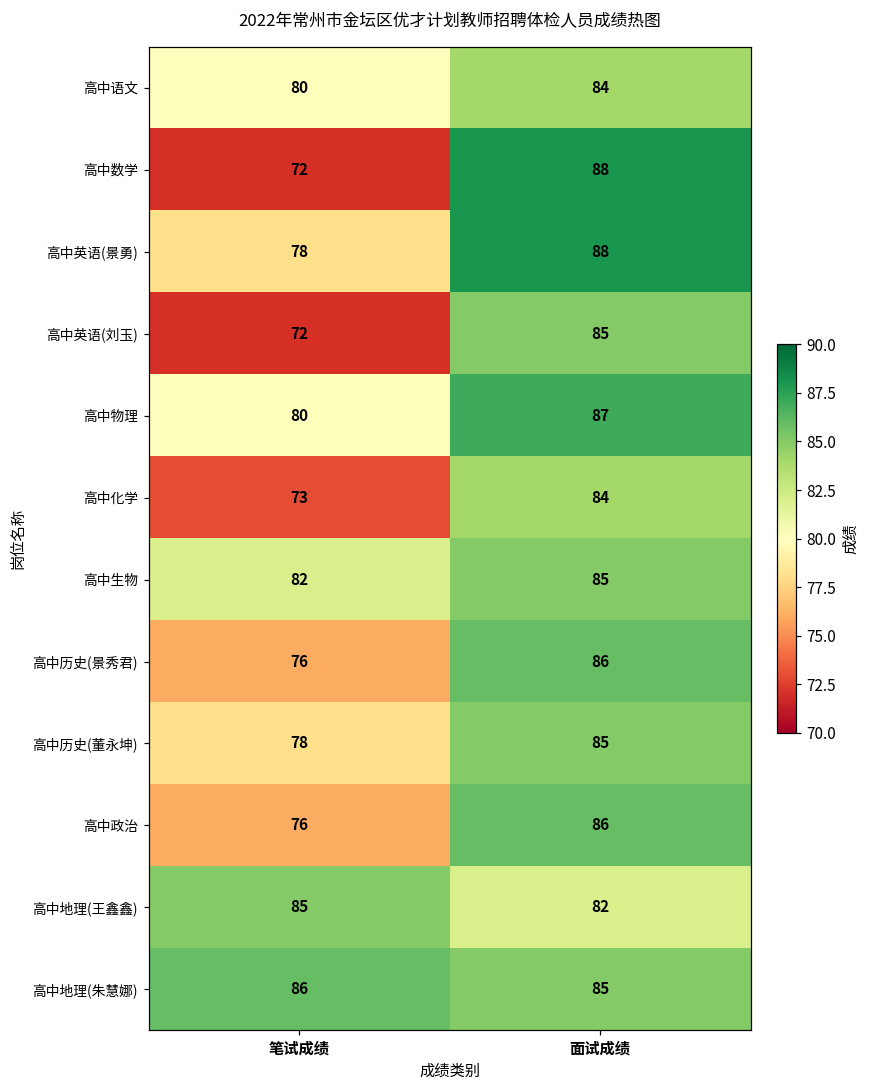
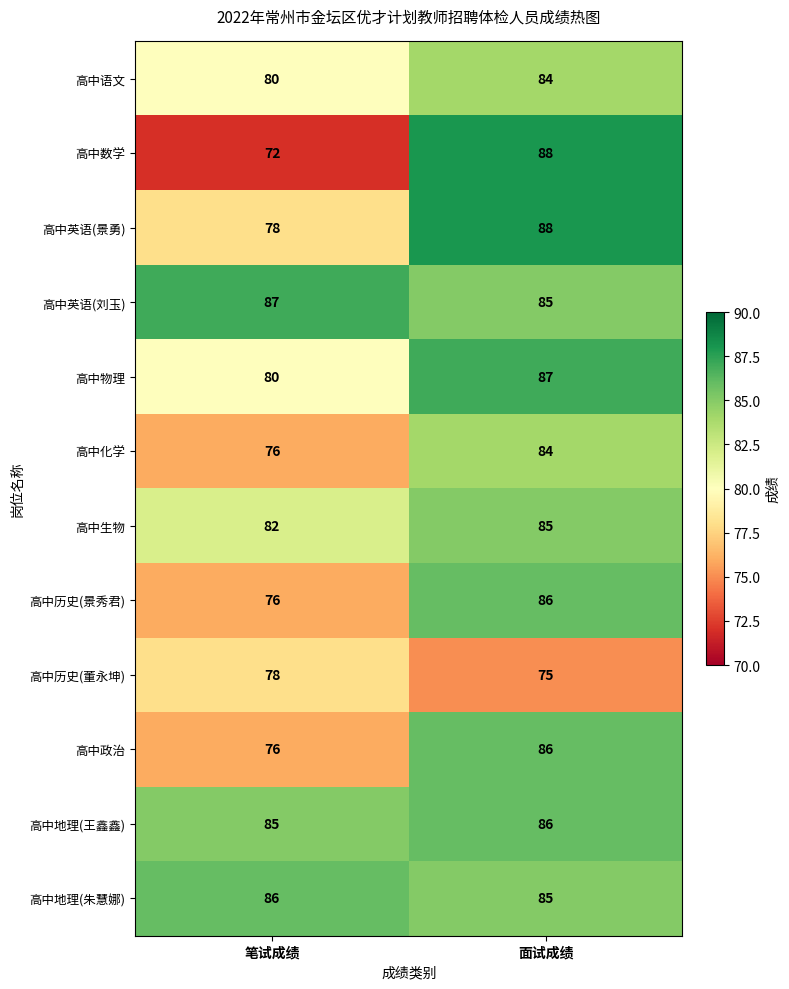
  {
    "高中语文": {
      "笔试成绩": 80,
      "面试成绩": 84
    },
    "高中数学": {
      "笔试成绩": 72,
      "面试成绩": 88
    },
    "高中英语(景勇)": {
      "笔试成绩": 78,
      "面试成绩": 88
    },
    "高中英语(刘玉)": {
-     "笔试成绩": 72,
+     "笔试成绩": 87,
      "面试成绩": 85
    },
    "高中物理": {
      "笔试成绩": 80,
      "面试成绩": 87
    },
    "高中化学": {
-     "笔试成绩": 73,
+     "笔试成绩": 76,
      "面试成绩": 84
    },
    "高中生物": {
      "笔试成绩": 82,
      "面试成绩": 85
    },
    "高中历史(景秀君)": {
      "笔试成绩": 76,
      "面试成绩": 86
    },
    "高中历史(董永坤)": {
      "笔试成绩": 78,
-     "面试成绩": 85
+     "面试成绩": 75
    },
    "高中政治": {
      "笔试成绩": 76,
      "面试成绩": 86
    },
    "高中地理(王鑫鑫)": {
      "笔试成绩": 85,
-     "面试成绩": 82
+     "面试成绩": 86
    },
    "高中地理(朱慧娜)": {
      "笔试成绩": 86,
      "面试成绩": 85
    }
  }
